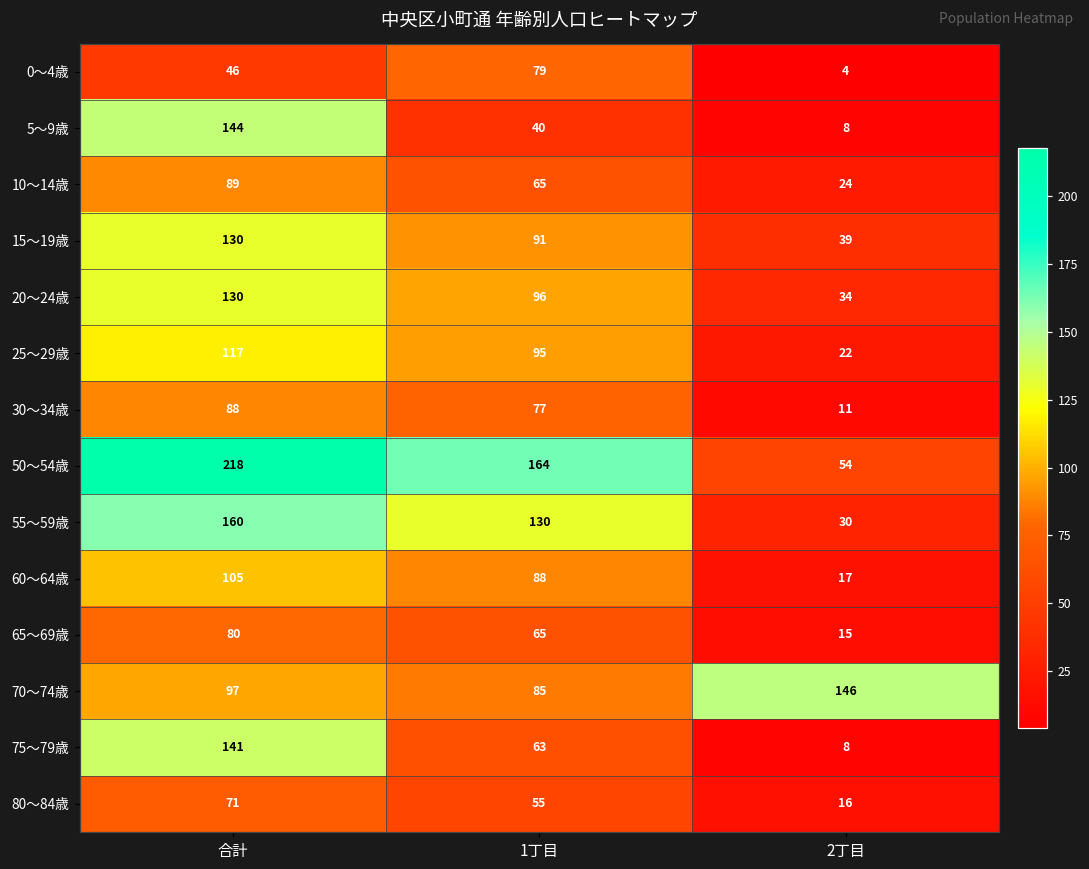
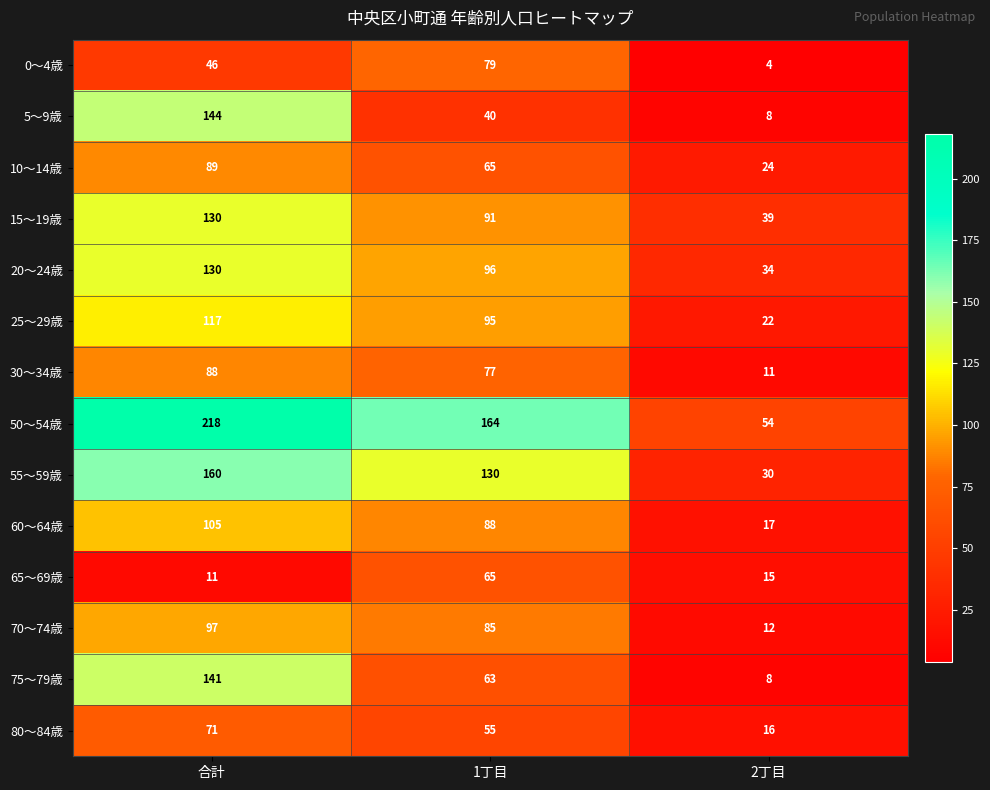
  {
    "0～4歳": {
      "合計": 46,
      "1丁目": 79,
      "2丁目": 4
    },
    "5～9歳": {
      "合計": 144,
      "1丁目": 40,
      "2丁目": 8
    },
    "10～14歳": {
      "合計": 89,
      "1丁目": 65,
      "2丁目": 24
    },
    "15～19歳": {
      "合計": 130,
      "1丁目": 91,
      "2丁目": 39
    },
    "20～24歳": {
      "合計": 130,
      "1丁目": 96,
      "2丁目": 34
    },
    "25～29歳": {
      "合計": 117,
      "1丁目": 95,
      "2丁目": 22
    },
    "30～34歳": {
      "合計": 88,
      "1丁目": 77,
      "2丁目": 11
    },
    "50～54歳": {
      "合計": 218,
      "1丁目": 164,
      "2丁目": 54
    },
    "55～59歳": {
      "合計": 160,
      "1丁目": 130,
      "2丁目": 30
    },
    "60～64歳": {
      "合計": 105,
      "1丁目": 88,
      "2丁目": 17
    },
    "65～69歳": {
-     "合計": 80,
+     "合計": 11,
      "1丁目": 65,
      "2丁目": 15
    },
    "70～74歳": {
      "合計": 97,
      "1丁目": 85,
-     "2丁目": 146
+     "2丁目": 12
    },
    "75～79歳": {
      "合計": 141,
      "1丁目": 63,
      "2丁目": 8
    },
    "80～84歳": {
      "合計": 71,
      "1丁目": 55,
      "2丁目": 16
    }
  }
